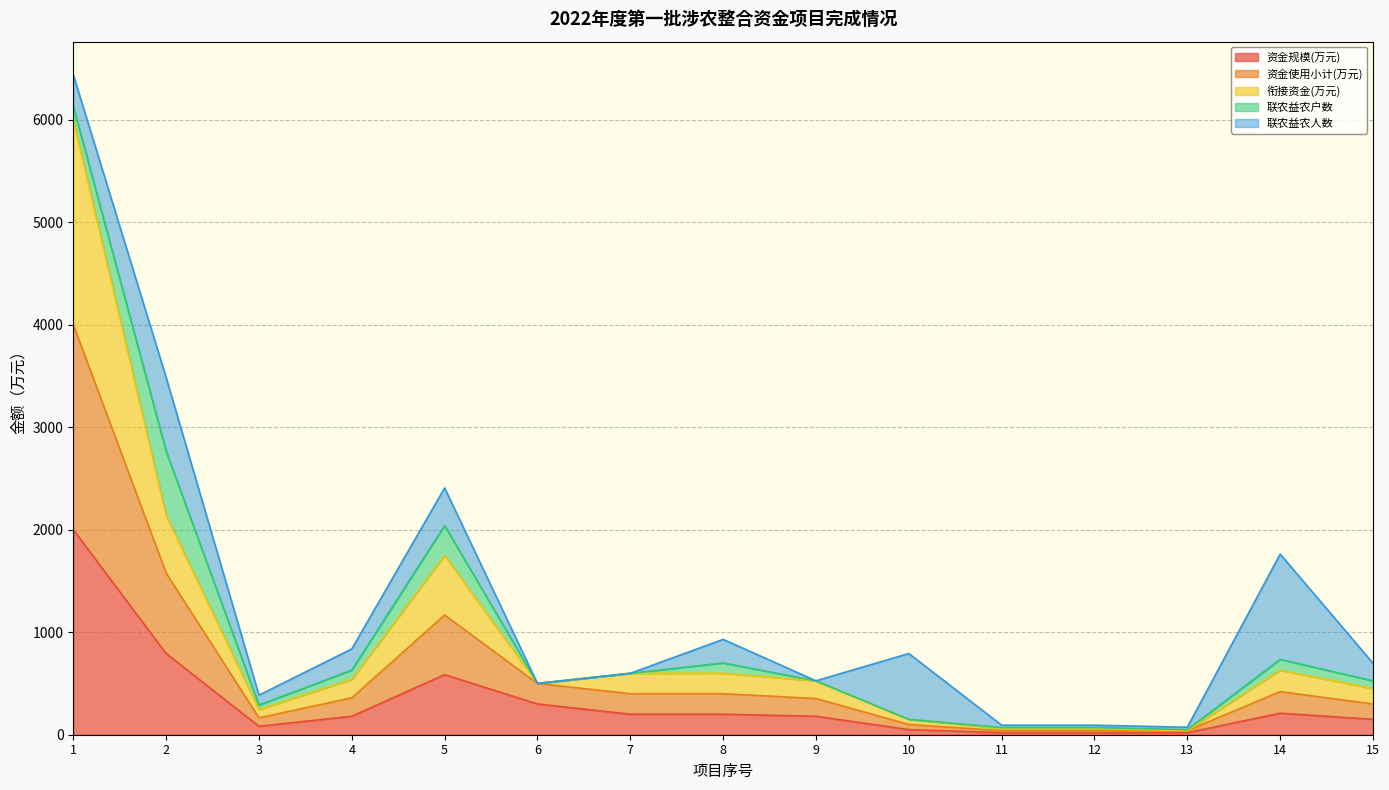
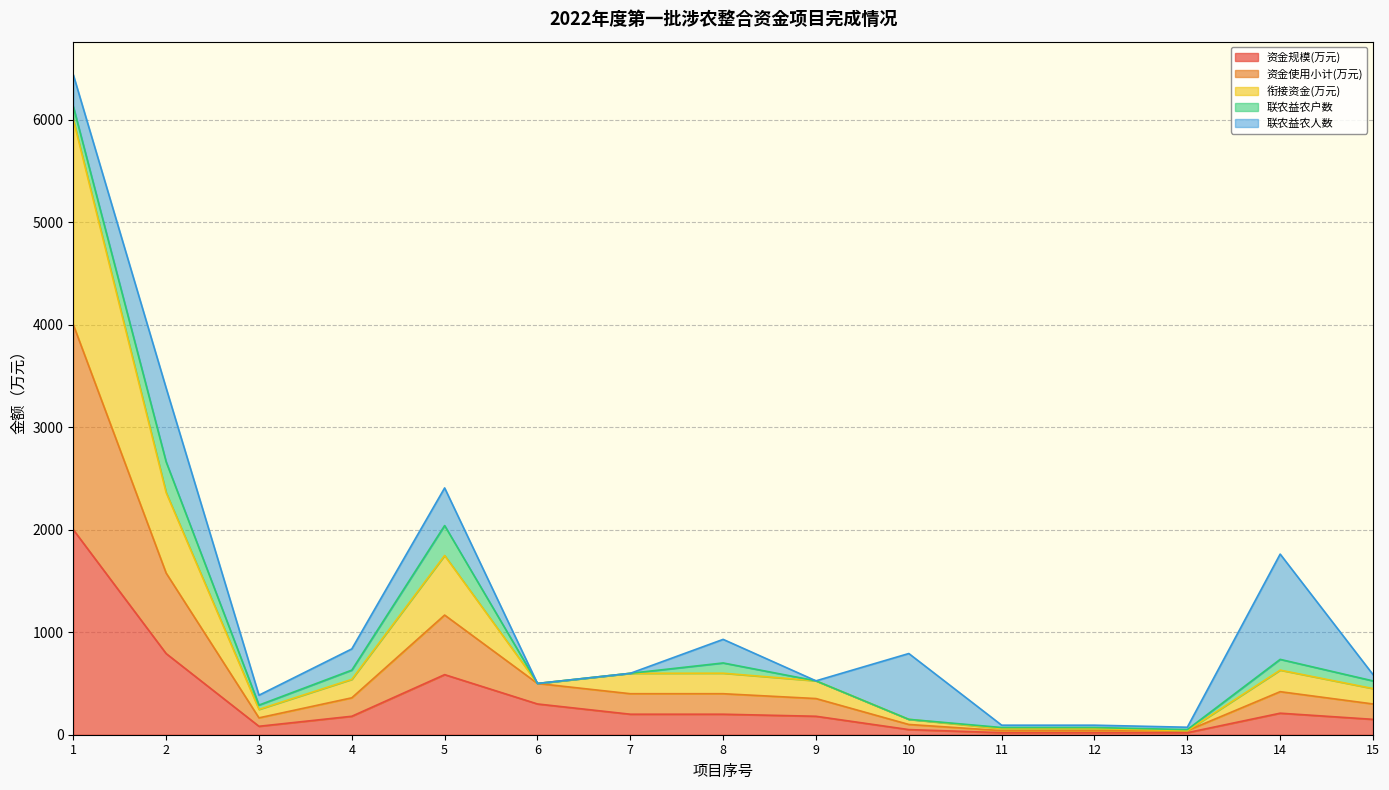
  {
    "衔接资金(万元)": {
      "1": 2000,
-     "2": 560,
+     "2": 790,
      "3": 80,
      "4": 180,
      "5": 580,
      "8": 200,
      "14": 210,
      "15": 150
    },
    "联农益农户数": {
      "1": 130,
-     "2": 630,
+     "2": 300,
      "3": 40,
      "4": 90,
      "5": 290,
      "8": 100,
      "14": 110,
      "15": 80
    },
    "联农益农人数": {
      "1": 310,
      "2": 720,
      "3": 100,
      "4": 210,
      "5": 370,
      "8": 230,
      "10": 640,
      "14": 1030,
-     "15": 170
+     "15": 60
    }
  }
